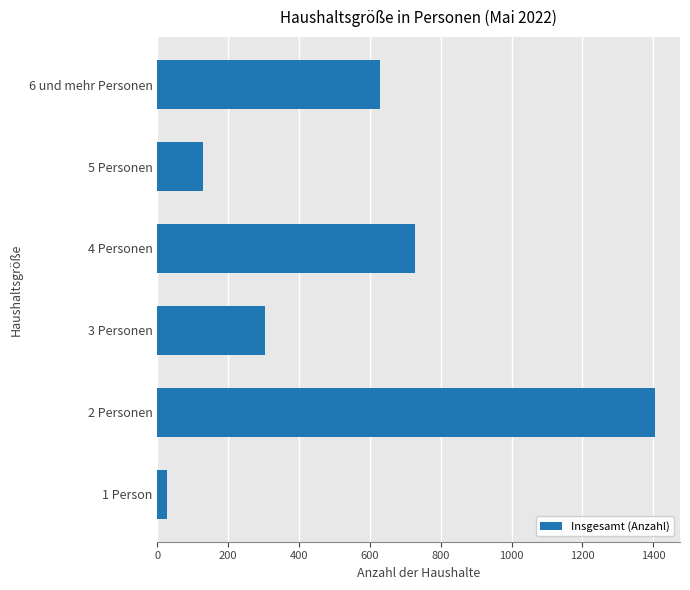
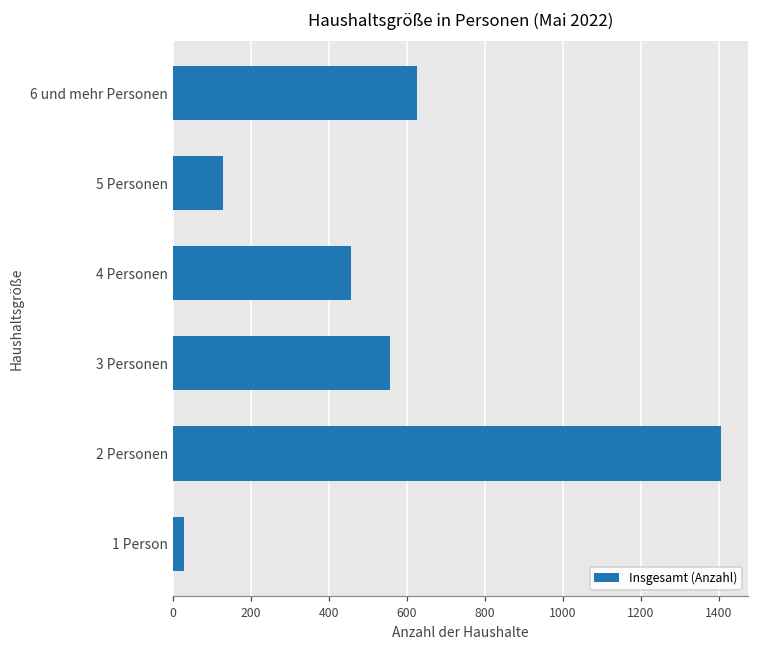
  {
    "6 und mehr Personen": 630,
    "5 Personen": 130,
-   "4 Personen": 730,
-   "3 Personen": 310,
+   "4 Personen": 460,
+   "3 Personen": 560,
    "2 Personen": 1410,
    "1 Person": 30
  }
